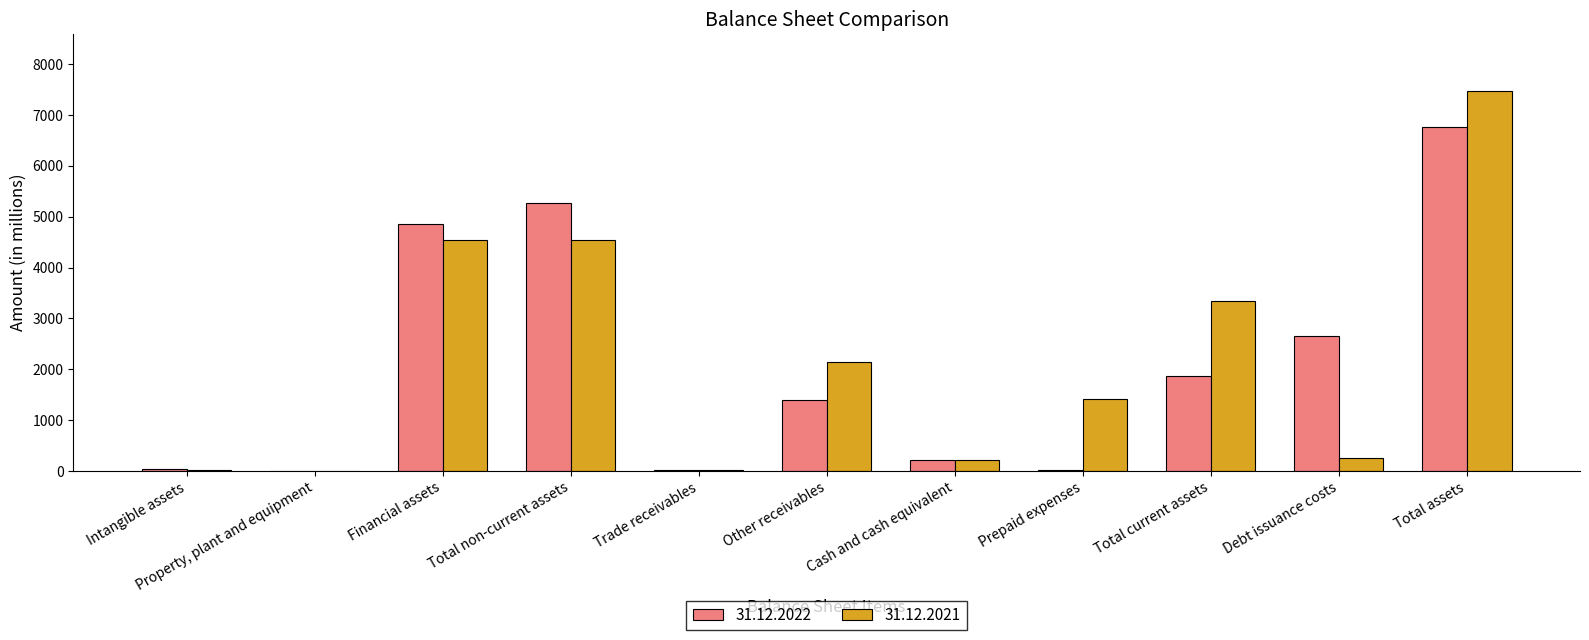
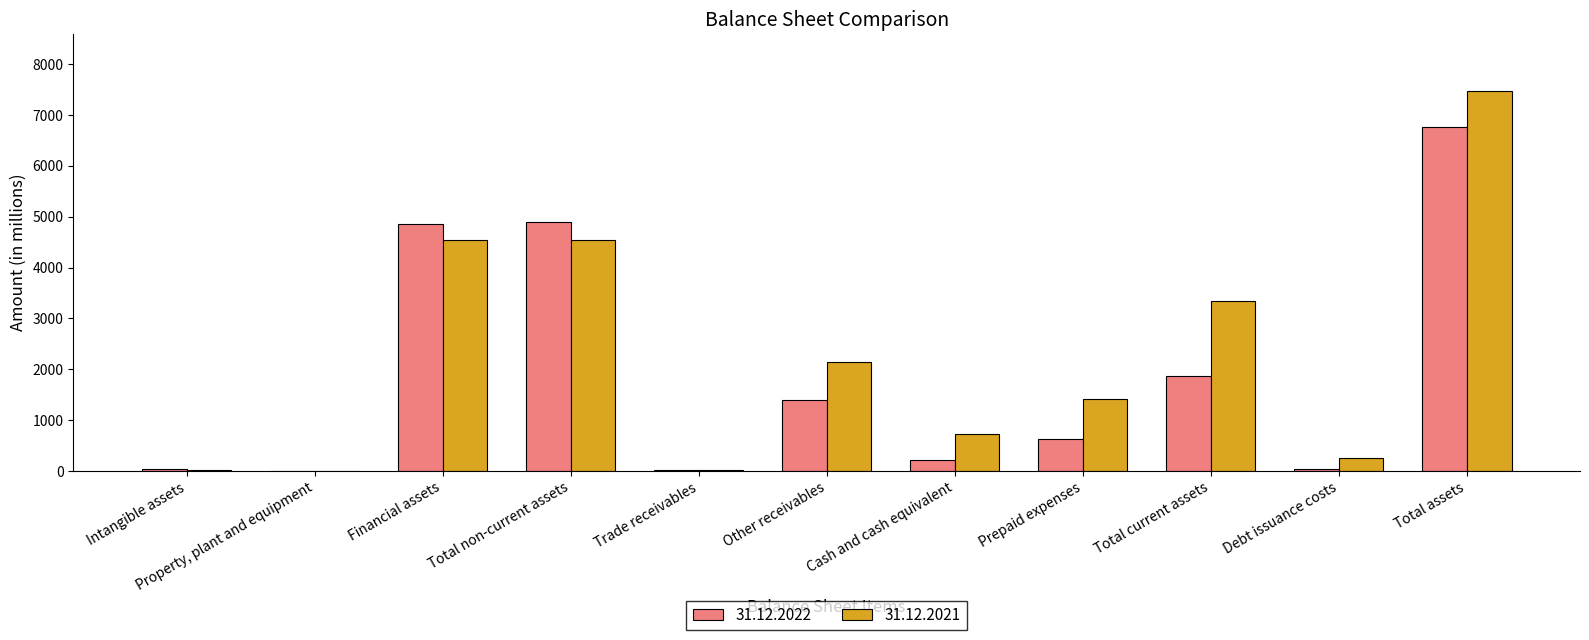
  {
    "31.12.2022": {
      "Financial assets": 4900,
-     "Total non-current assets": 5300,
+     "Total non-current assets": 4900,
      "Other receivables": 1400,
      "Cash and cash equivalent": 200,
-     "Prepaid expenses": 0,
+     "Prepaid expenses": 600,
      "Total current assets": 1900,
-     "Debt issuance costs": 2700,
+     "Debt issuance costs": 0,
      "Total assets": 6800
    },
    "31.12.2021": {
      "Financial assets": 4500,
      "Total non-current assets": 4600,
      "Other receivables": 2100,
-     "Cash and cash equivalent": 200,
+     "Cash and cash equivalent": 700,
      "Prepaid expenses": 1400,
      "Total current assets": 3300,
      "Debt issuance costs": 200,
      "Total assets": 7500
    }
  }
